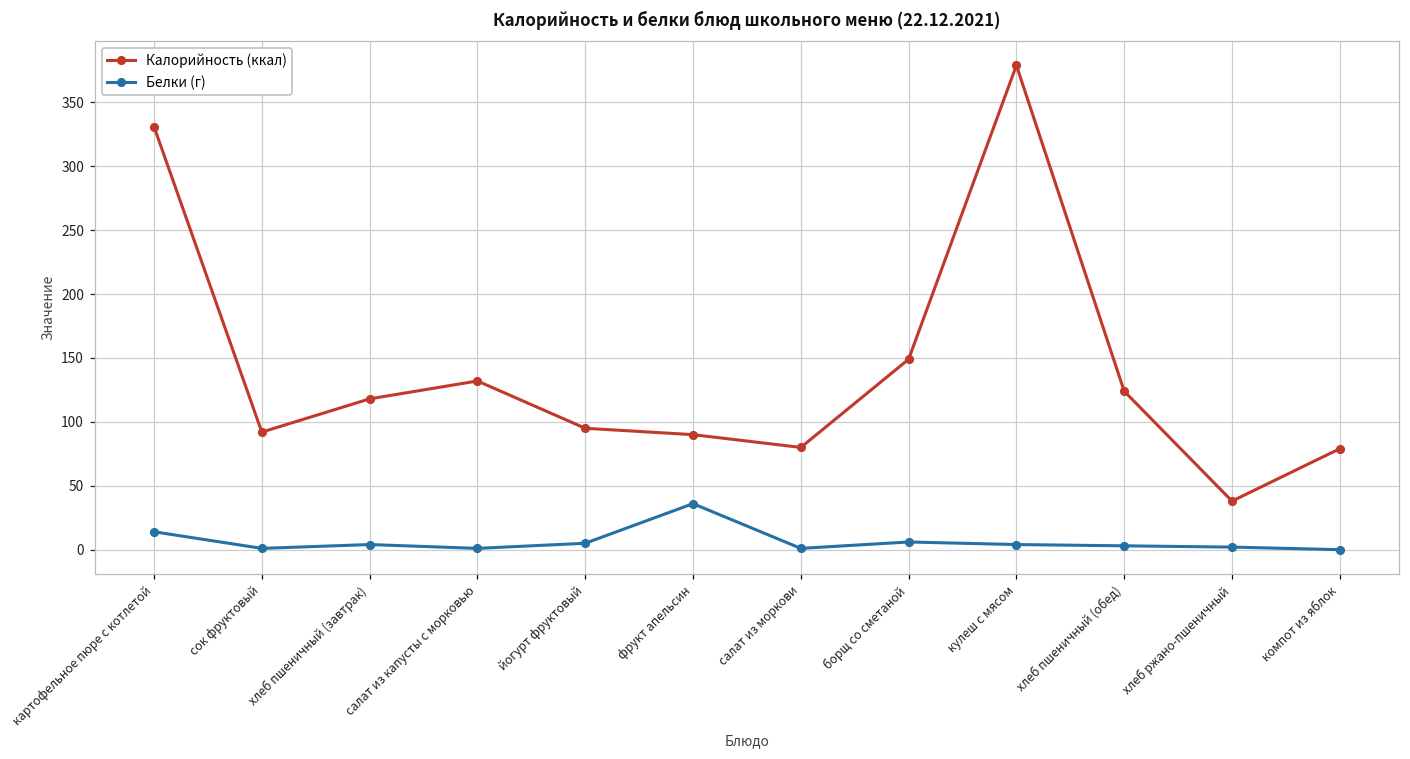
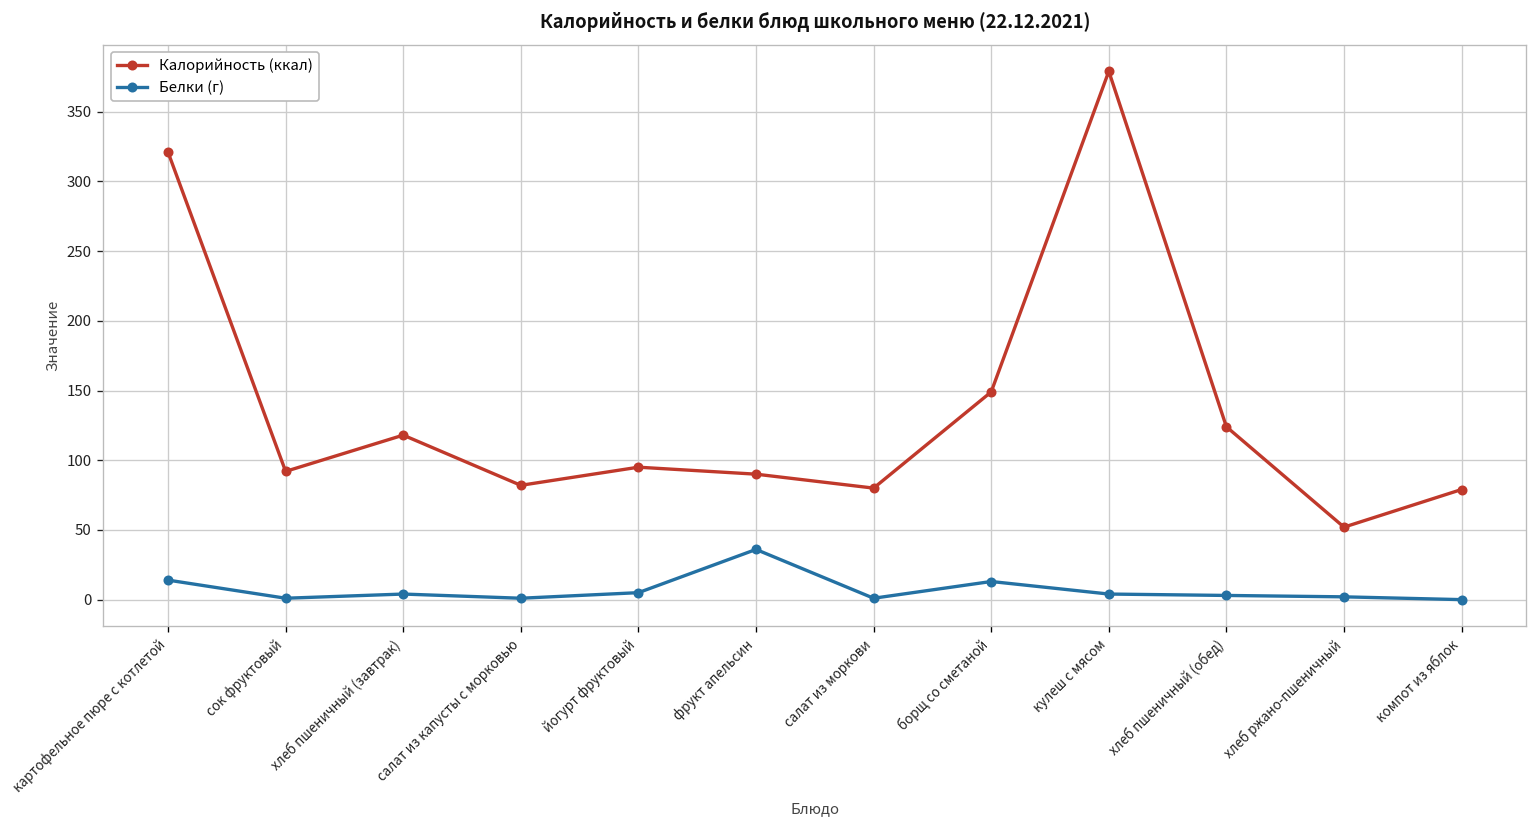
  {
    "Калорийность (ккал)": {
-     "картофельное пюре с котлетой": 331,
+     "картофельное пюре с котлетой": 321,
      "сок фруктовый": 92,
      "хлеб пшеничный (завтрак)": 118,
-     "салат из капусты с морковью": 132,
+     "салат из капусты с морковью": 82,
      "йогурт фруктовый": 95,
      "фрукт апельсин": 90,
      "салат из моркови": 80,
      "борщ со сметаной": 149,
      "кулеш с мясом": 379,
      "хлеб пшеничный (обед)": 124,
-     "хлеб ржано-пшеничный": 38,
+     "хлеб ржано-пшеничный": 52,
      "компот из яблок": 79
    },
    "Белки (г)": {
      "картофельное пюре с котлетой": 14,
      "сок фруктовый": 1,
      "хлеб пшеничный (завтрак)": 4,
      "салат из капусты с морковью": 1,
      "йогурт фруктовый": 5,
      "фрукт апельсин": 36,
      "салат из моркови": 1,
-     "борщ со сметаной": 6,
+     "борщ со сметаной": 13,
      "кулеш с мясом": 4,
      "хлеб пшеничный (обед)": 3,
      "хлеб ржано-пшеничный": 2,
      "компот из яблок": 0
    }
  }
